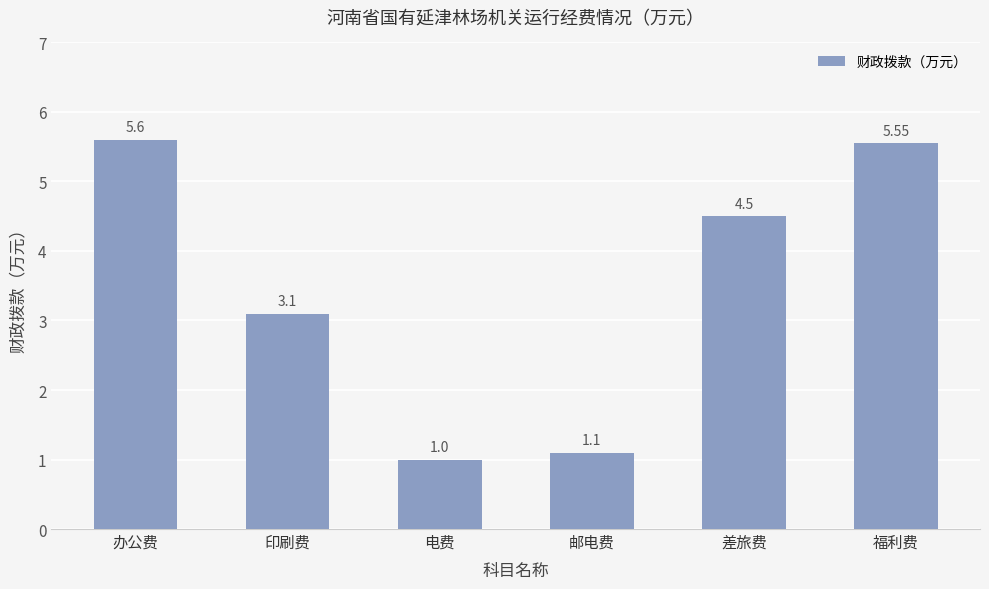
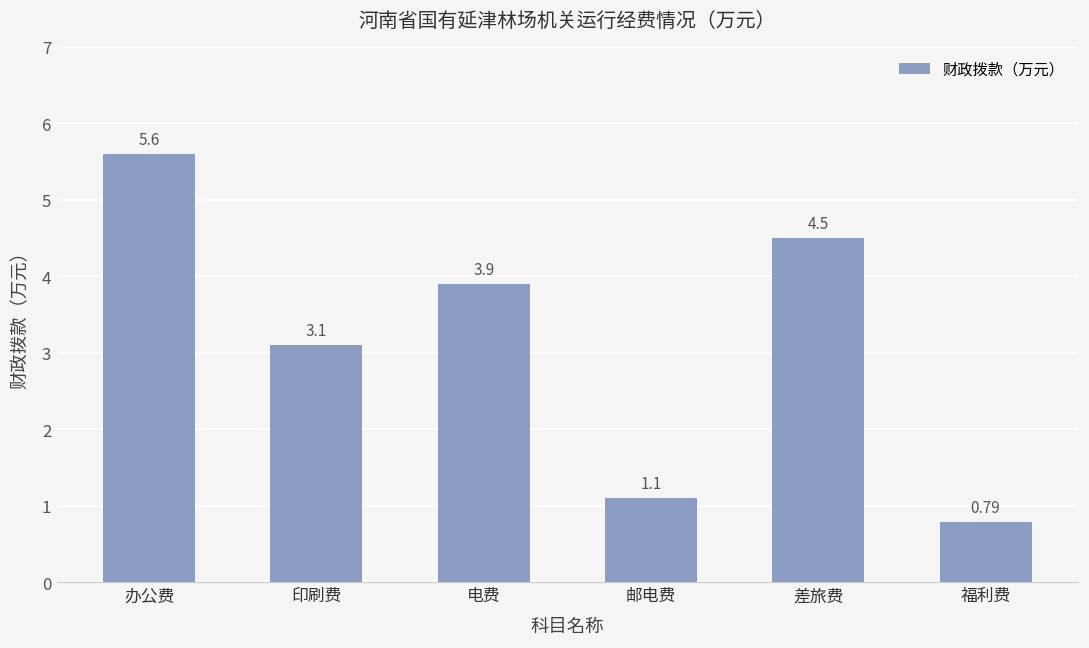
  {
    "办公费": 5.6,
    "印刷费": 3.1,
-   "电费": 1.0,
+   "电费": 3.9,
    "邮电费": 1.1,
    "差旅费": 4.5,
-   "福利费": 5.55
+   "福利费": 0.79
  }
